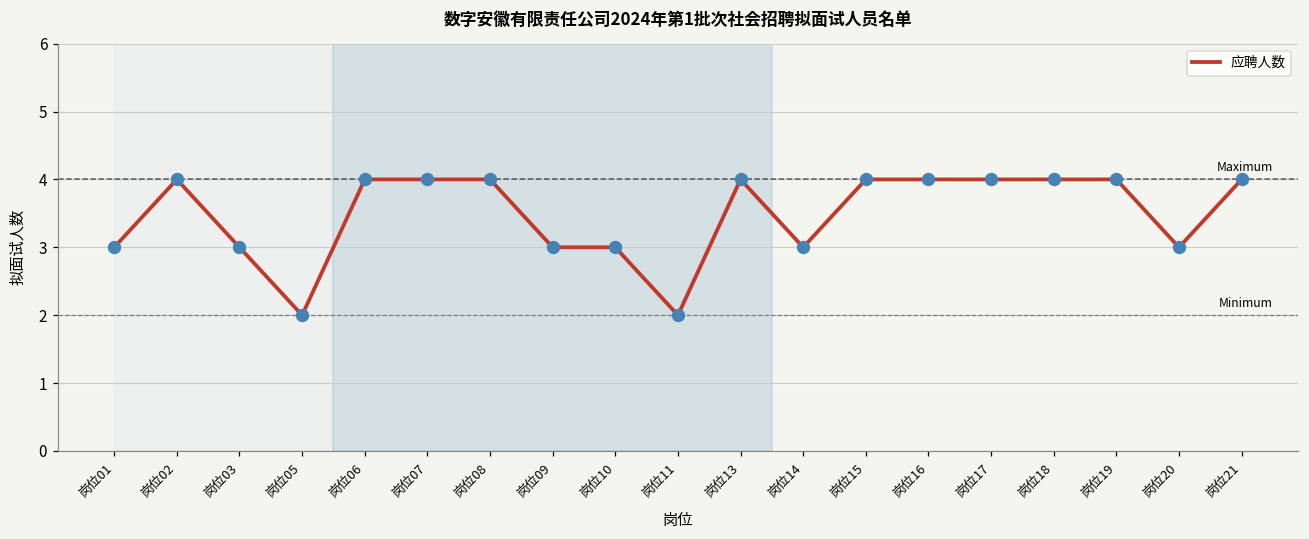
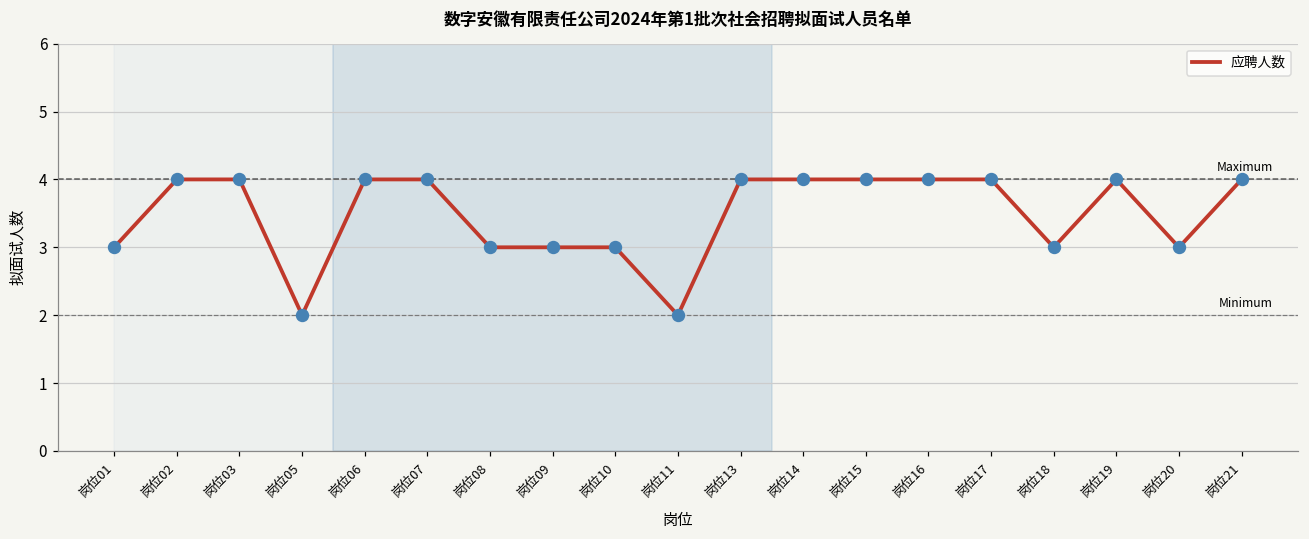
  {
    "岗位01": 3,
    "岗位02": 4,
-   "岗位03": 3,
+   "岗位03": 4,
    "岗位05": 2,
    "岗位06": 4,
    "岗位07": 4,
-   "岗位08": 4,
+   "岗位08": 3,
    "岗位09": 3,
    "岗位10": 3,
    "岗位11": 2,
    "岗位13": 4,
-   "岗位14": 3,
+   "岗位14": 4,
    "岗位15": 4,
    "岗位16": 4,
    "岗位17": 4,
-   "岗位18": 4,
+   "岗位18": 3,
    "岗位19": 4,
    "岗位20": 3,
    "岗位21": 4
  }
